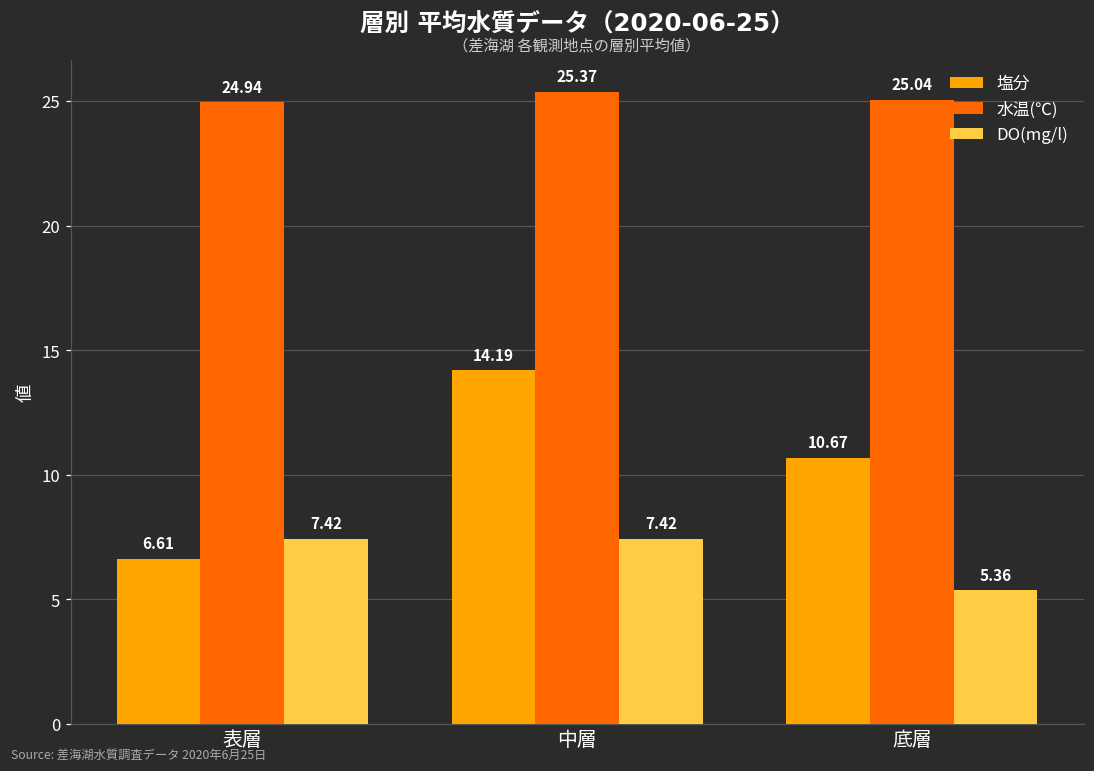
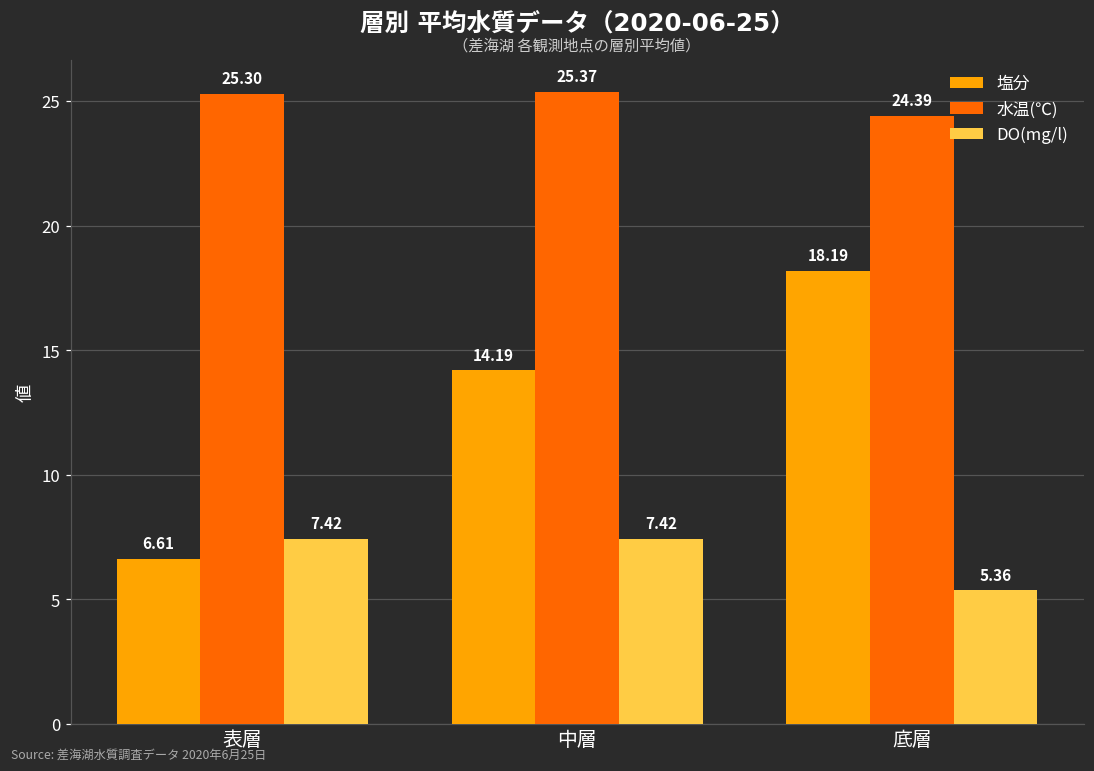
  {
    "塩分": {
      "表層": 6.61,
      "中層": 14.19,
-     "底層": 10.67
+     "底層": 18.19
    },
    "水温(℃)": {
-     "表層": 24.94,
+     "表層": 25.30,
      "中層": 25.37,
-     "底層": 25.04
+     "底層": 24.39
    },
    "DO(mg/l)": {
      "表層": 7.42,
      "中層": 7.42,
      "底層": 5.36
    }
  }
